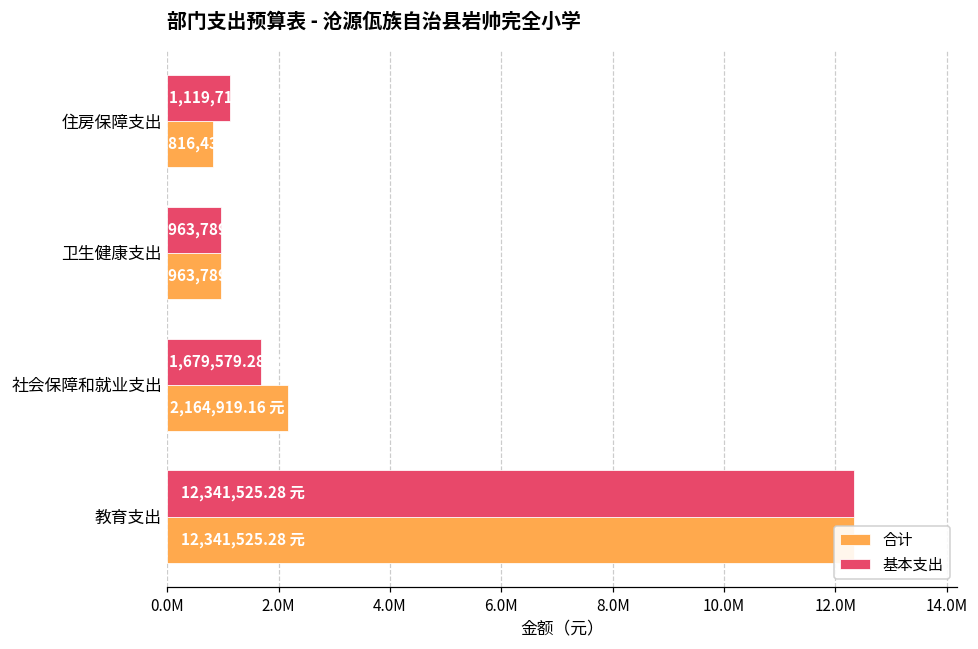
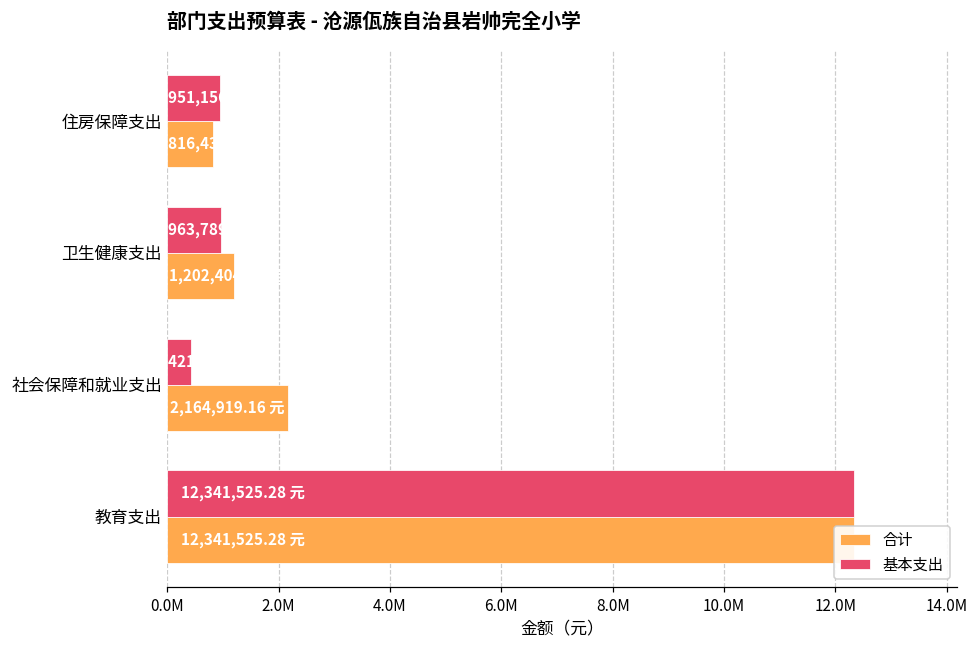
  {
    "合计": {
      "住房保障支出": 800000,
-     "卫生健康支出": 1000000
+     "卫生健康支出": 1200000
    },
    "基本支出": {
-     "住房保障支出": 1100000,
+     "住房保障支出": 1000000,
      "卫生健康支出": 1000000,
-     "社会保障和就业支出": 1700000
+     "社会保障和就业支出": 400000
    }
  }
